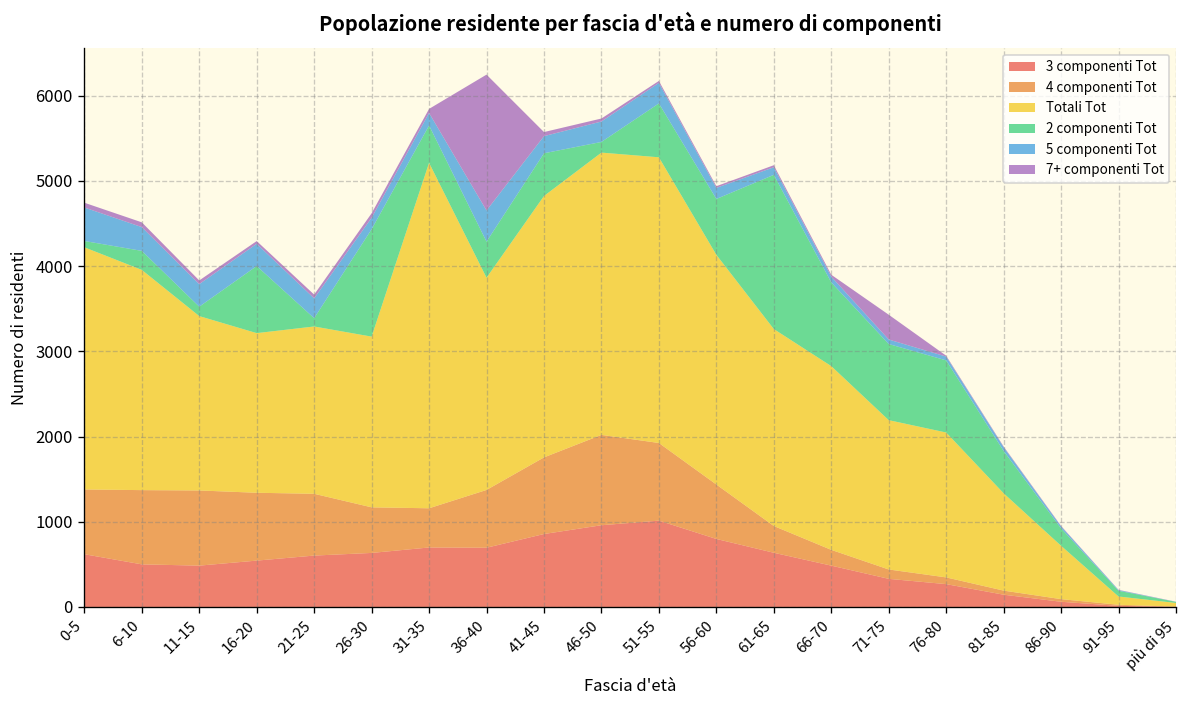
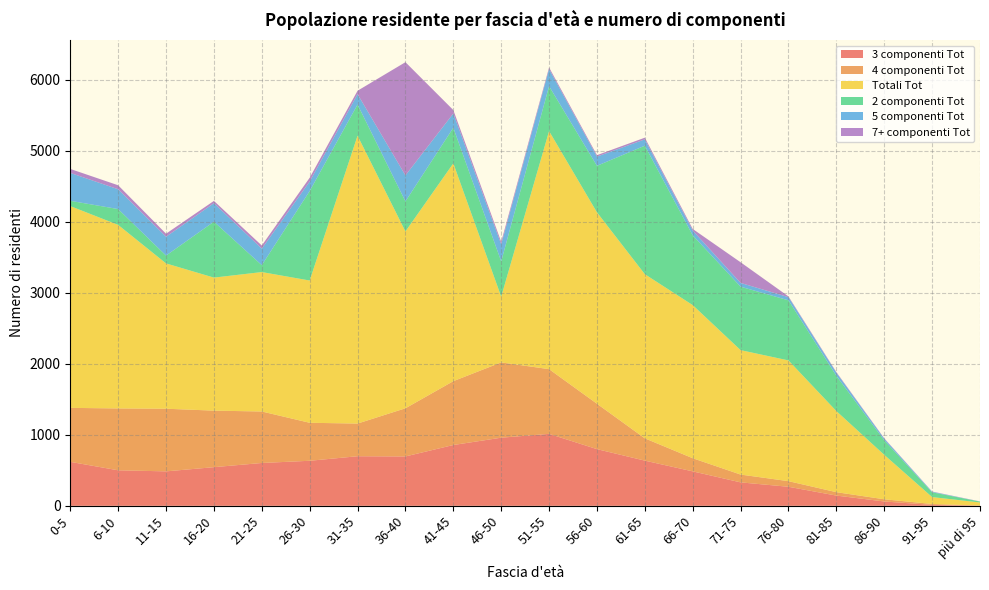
  {
    "Totali Tot": {
      "0-5": 2800,
      "6-10": 2600,
      "11-15": 2000,
      "16-20": 1900,
      "21-25": 2000,
      "26-30": 2000,
      "31-35": 4100,
      "36-40": 2500,
      "41-45": 3100,
-     "46-50": 3300,
+     "46-50": 900,
      "51-55": 3400,
      "56-60": 2700,
      "61-65": 2300,
      "66-70": 2200,
      "71-75": 1800,
      "76-80": 1700,
      "81-85": 1100,
      "86-90": 600,
      "91-95": 100
    },
    "2 componenti Tot": {
      "0-5": 100,
      "6-10": 200,
      "11-15": 100,
      "16-20": 800,
      "21-25": 100,
      "26-30": 1300,
      "31-35": 400,
      "36-40": 400,
      "41-45": 500,
-     "46-50": 100,
+     "46-50": 500,
      "51-55": 600,
      "56-60": 700,
      "61-65": 1800,
      "66-70": 1000,
      "71-75": 900,
      "76-80": 800,
      "81-85": 500
    },
    "5 componenti Tot": {
      "0-5": 400,
      "6-10": 300,
      "11-15": 300,
      "21-25": 200,
      "26-30": 100,
      "31-35": 100,
      "36-40": 400,
      "41-45": 200,
      "71-75": 100
    },
    "7+ componenti Tot": {
      "0-5": 100,
      "6-10": 100,
      "11-15": 0,
      "21-25": 0,
      "26-30": 100,
      "31-35": 0,
      "36-40": 1600,
      "41-45": 0,
      "71-75": 300
    }
  }
